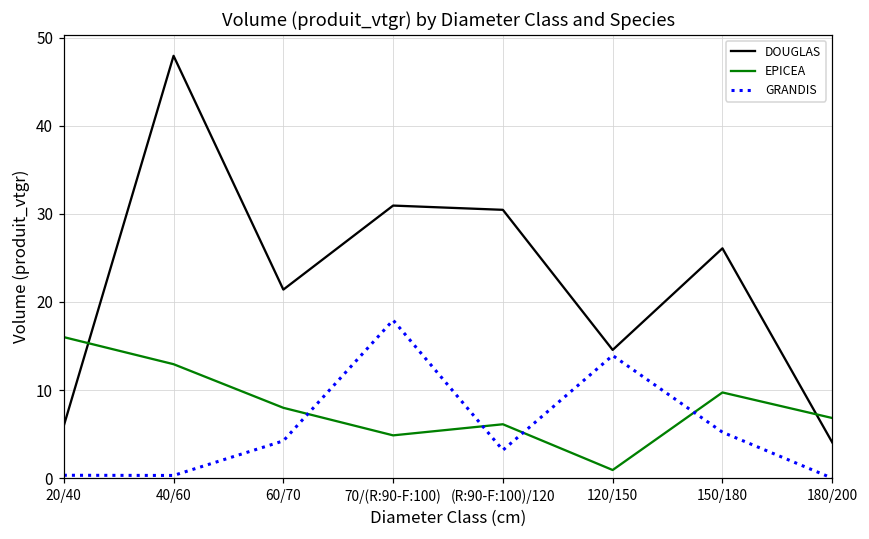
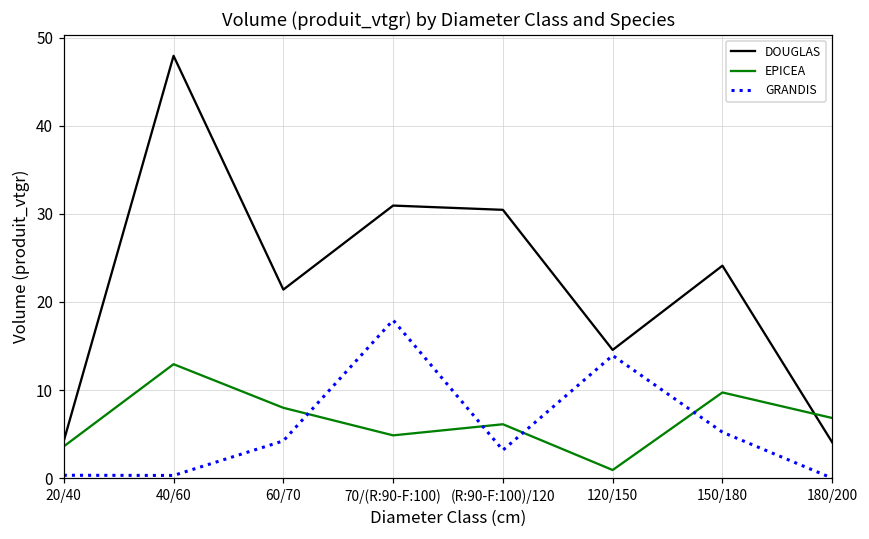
  {
    "DOUGLAS": {
-     "20/40": 6,
+     "20/40": 4,
      "40/60": 48,
      "60/70": 21,
      "70/(R:90-F:100)": 31,
      "(R:90-F:100)/120": 30,
      "120/150": 15,
-     "150/180": 26,
+     "150/180": 24,
      "180/200": 4
    },
    "EPICEA": {
-     "20/40": 16,
+     "20/40": 4,
      "40/60": 13,
      "60/70": 8,
      "70/(R:90-F:100)": 5,
      "(R:90-F:100)/120": 6,
      "120/150": 1,
      "150/180": 10,
      "180/200": 7
    },
    "GRANDIS": {
      "20/40": 0,
      "40/60": 0,
      "60/70": 4,
      "70/(R:90-F:100)": 18,
      "(R:90-F:100)/120": 3,
      "120/150": 14,
      "150/180": 5,
      "180/200": 0
    }
  }
